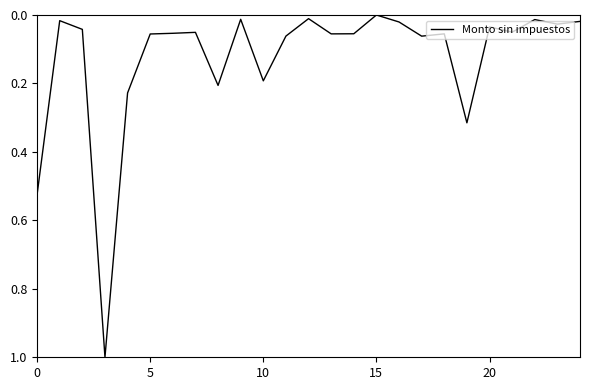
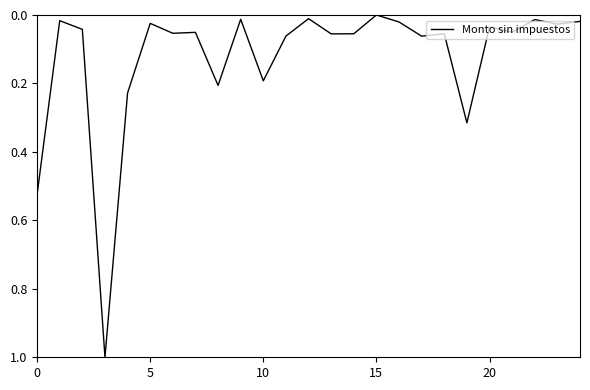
  {
    "0": 0.52,
-   "5": 0.06,
+   "5": 0.02,
    "10": 0.19,
    "15": 0.00
  }
